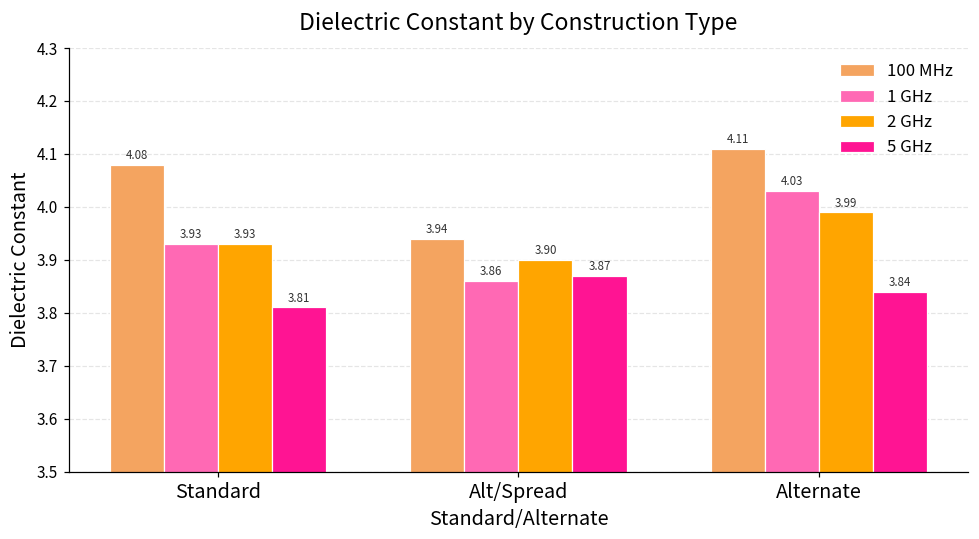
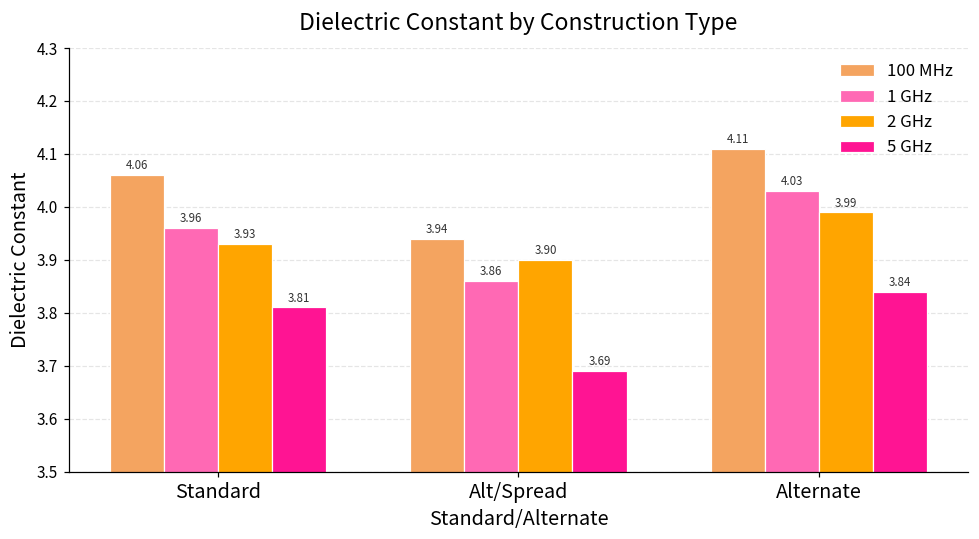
  {
    "100 MHz": {
-     "Standard": 4.08,
+     "Standard": 4.06,
      "Alt/Spread": 3.94,
      "Alternate": 4.11
    },
    "1 GHz": {
-     "Standard": 3.93,
+     "Standard": 3.96,
      "Alt/Spread": 3.86,
      "Alternate": 4.03
    },
    "2 GHz": {
      "Standard": 3.93,
      "Alt/Spread": 3.90,
      "Alternate": 3.99
    },
    "5 GHz": {
      "Standard": 3.81,
-     "Alt/Spread": 3.87,
+     "Alt/Spread": 3.69,
      "Alternate": 3.84
    }
  }
